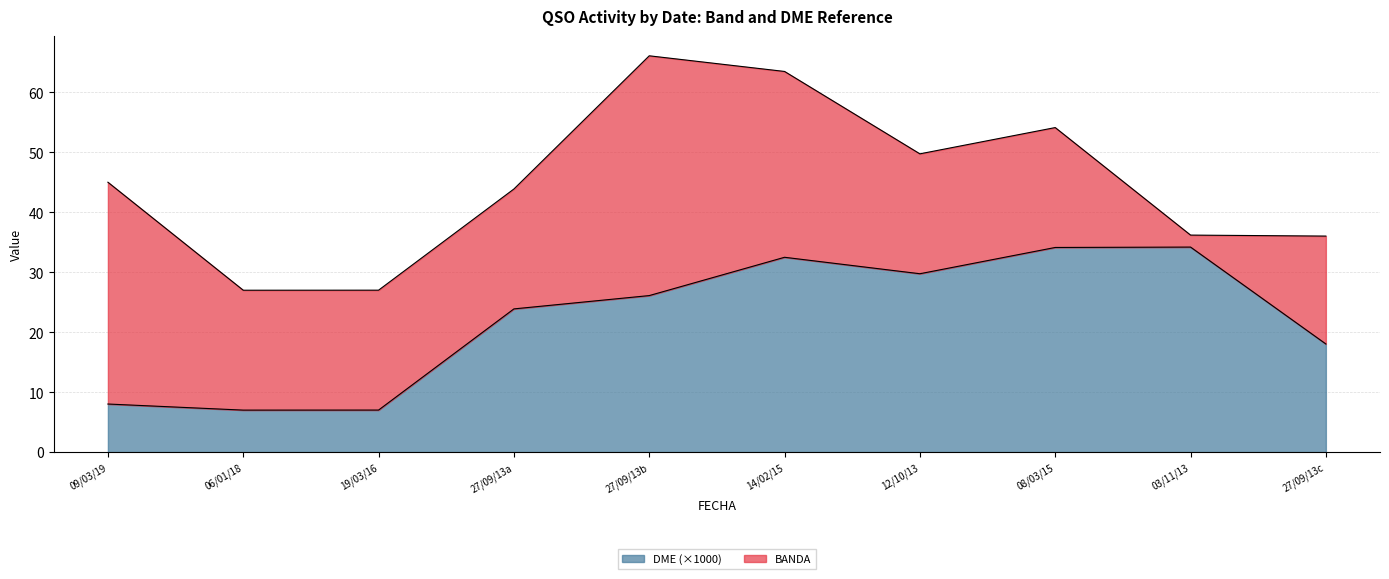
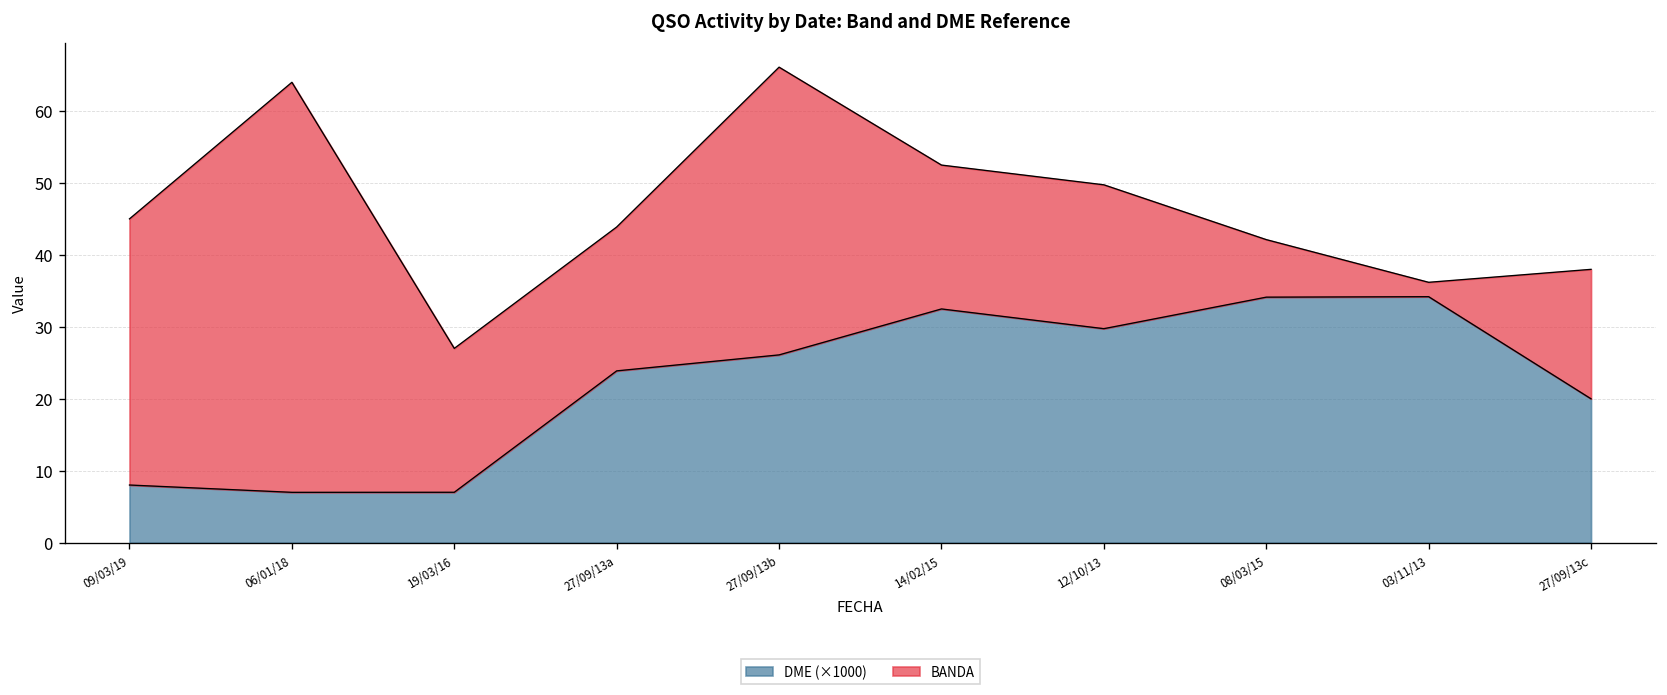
  {
    "DME (×1000)": {
      "09/03/19": 8,
      "06/01/18": 7,
      "19/03/16": 7,
      "27/09/13a": 24,
      "27/09/13b": 26,
      "14/02/15": 32,
      "12/10/13": 30,
      "08/03/15": 34,
      "03/11/13": 34,
-     "27/09/13c": 18
+     "27/09/13c": 20
    },
    "BANDA": {
      "09/03/19": 37,
-     "06/01/18": 20,
+     "06/01/18": 57,
      "19/03/16": 20,
      "27/09/13a": 20,
      "27/09/13b": 40,
-     "14/02/15": 31,
+     "14/02/15": 20,
      "12/10/13": 20,
-     "08/03/15": 20,
+     "08/03/15": 8,
      "03/11/13": 2,
      "27/09/13c": 18
    }
  }
